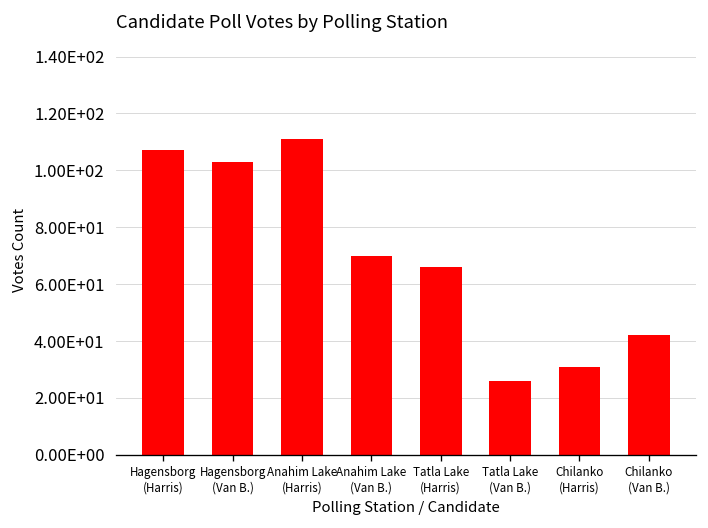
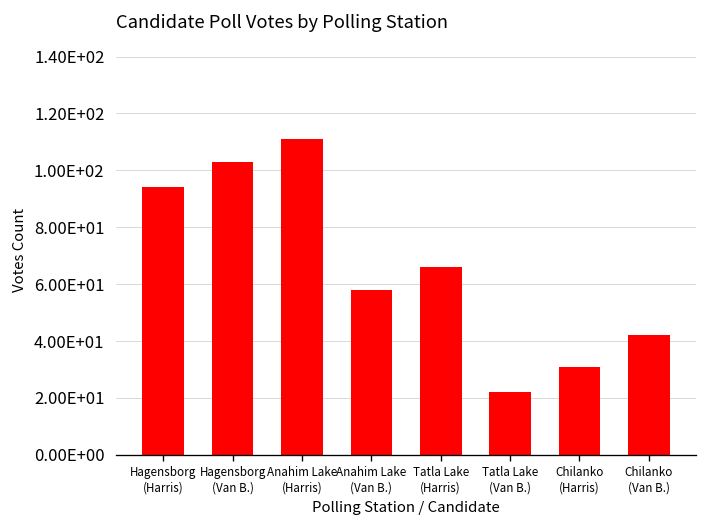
  {
-   "Hagensborg (Harris)": 107,
+   "Hagensborg (Harris)": 94,
    "Hagensborg (Van B.)": 103,
    "Anahim Lake (Harris)": 111,
-   "Anahim Lake (Van B.)": 70,
+   "Anahim Lake (Van B.)": 58,
    "Tatla Lake (Harris)": 66,
-   "Tatla Lake (Van B.)": 26,
+   "Tatla Lake (Van B.)": 22,
    "Chilanko (Harris)": 31,
    "Chilanko (Van B.)": 42
  }
